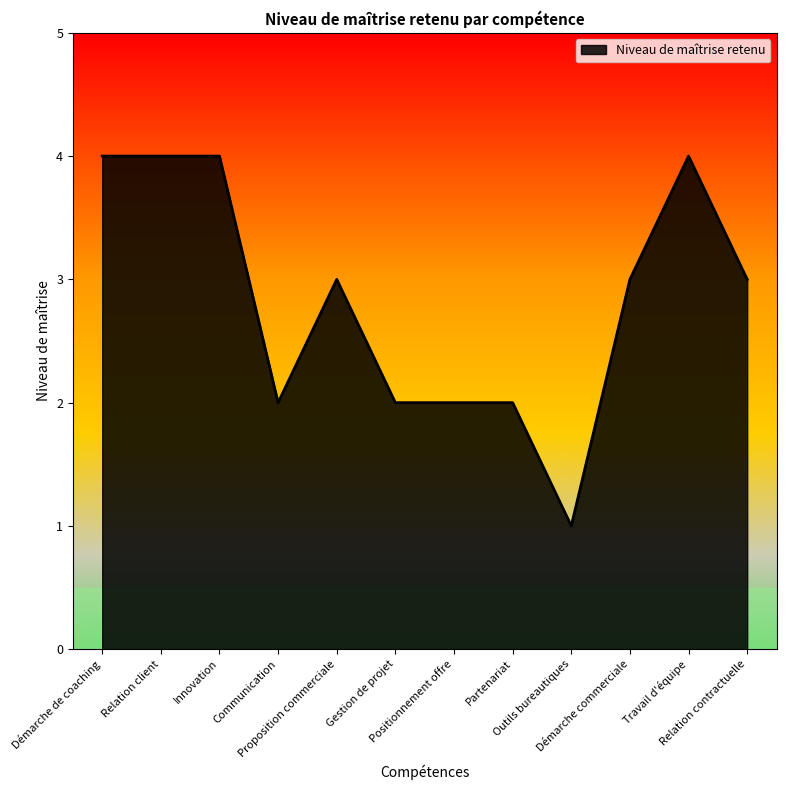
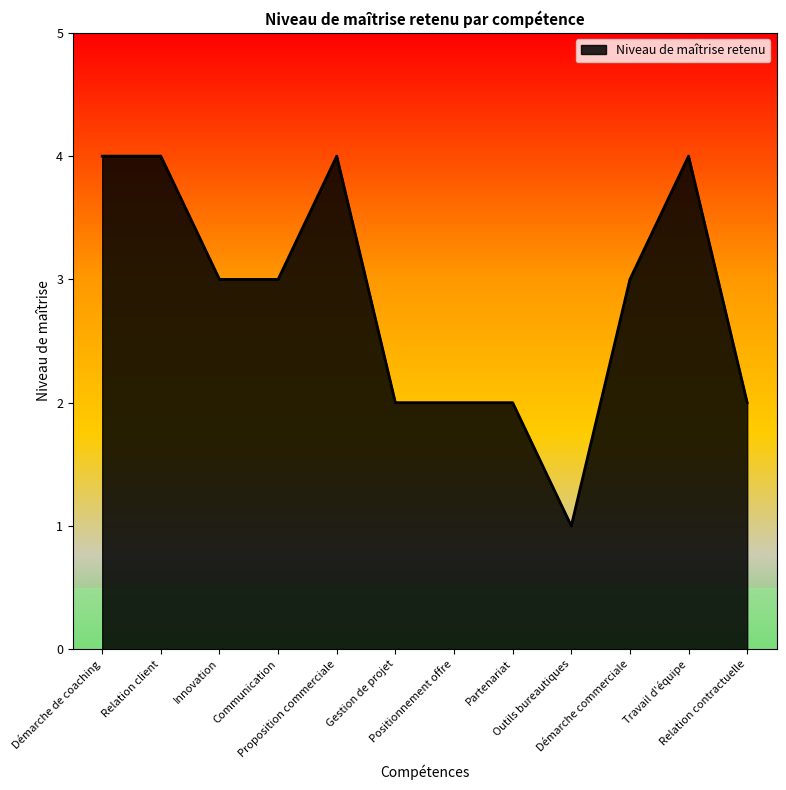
  {
    "Démarche de coaching": 4,
    "Relation client": 4,
-   "Innovation": 4,
-   "Communication": 2,
-   "Proposition commerciale": 3,
+   "Innovation": 3,
+   "Communication": 3,
+   "Proposition commerciale": 4,
    "Gestion de projet": 2,
    "Positionnement offre": 2,
    "Partenariat": 2,
    "Outils bureautiques": 1,
    "Démarche commerciale": 3,
    "Travail d'équipe": 4,
-   "Relation contractuelle": 3
+   "Relation contractuelle": 2
  }
